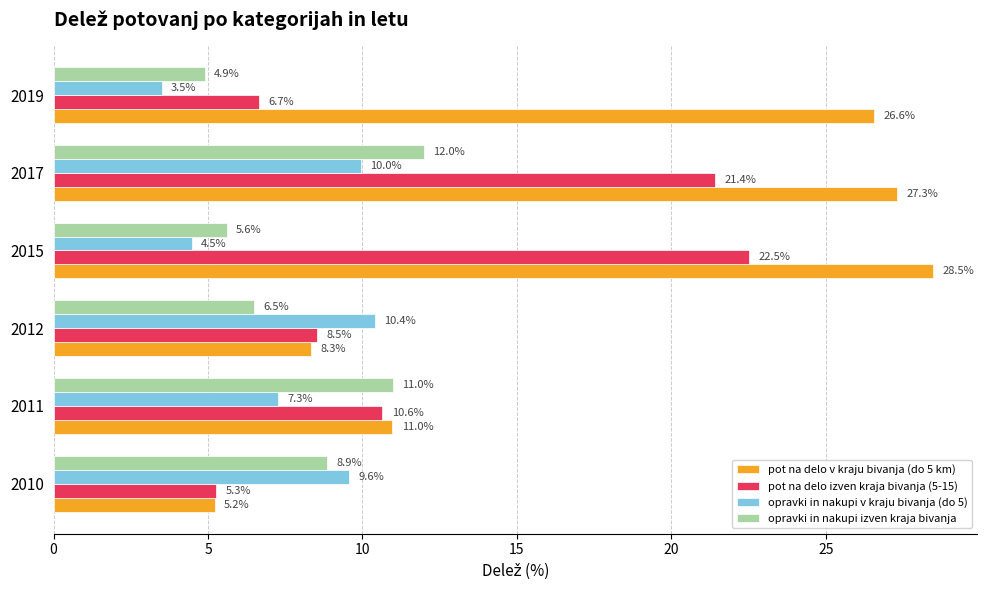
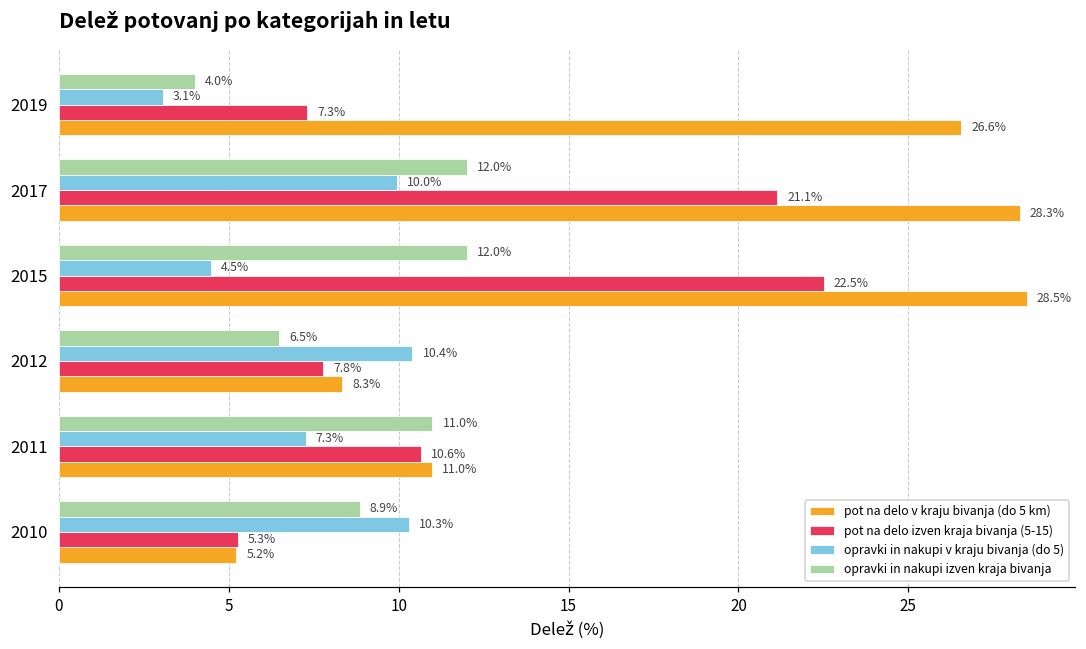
  {
    "pot na delo v kraju bivanja (do 5 km)": {
      "2019": "26.6%",
-     "2017": "27.3%",
+     "2017": "28.3%",
      "2015": "28.5%",
      "2012": "8.3%",
      "2011": "11.0%",
      "2010": "5.2%"
    },
    "pot na delo izven kraja bivanja (5-15)": {
-     "2019": "6.7%",
-     "2017": "21.4%",
+     "2019": "7.3%",
+     "2017": "21.1%",
      "2015": "22.5%",
-     "2012": "8.5%",
+     "2012": "7.8%",
      "2011": "10.6%",
      "2010": "5.3%"
    },
    "opravki in nakupi v kraju bivanja (do 5)": {
-     "2019": "3.5%",
+     "2019": "3.1%",
      "2017": "10.0%",
      "2015": "4.5%",
      "2012": "10.4%",
      "2011": "7.3%",
-     "2010": "9.6%"
+     "2010": "10.3%"
    },
    "opravki in nakupi izven kraja bivanja": {
-     "2019": "4.9%",
+     "2019": "4.0%",
      "2017": "12.0%",
-     "2015": "5.6%",
+     "2015": "12.0%",
      "2012": "6.5%",
      "2011": "11.0%",
      "2010": "8.9%"
    }
  }
